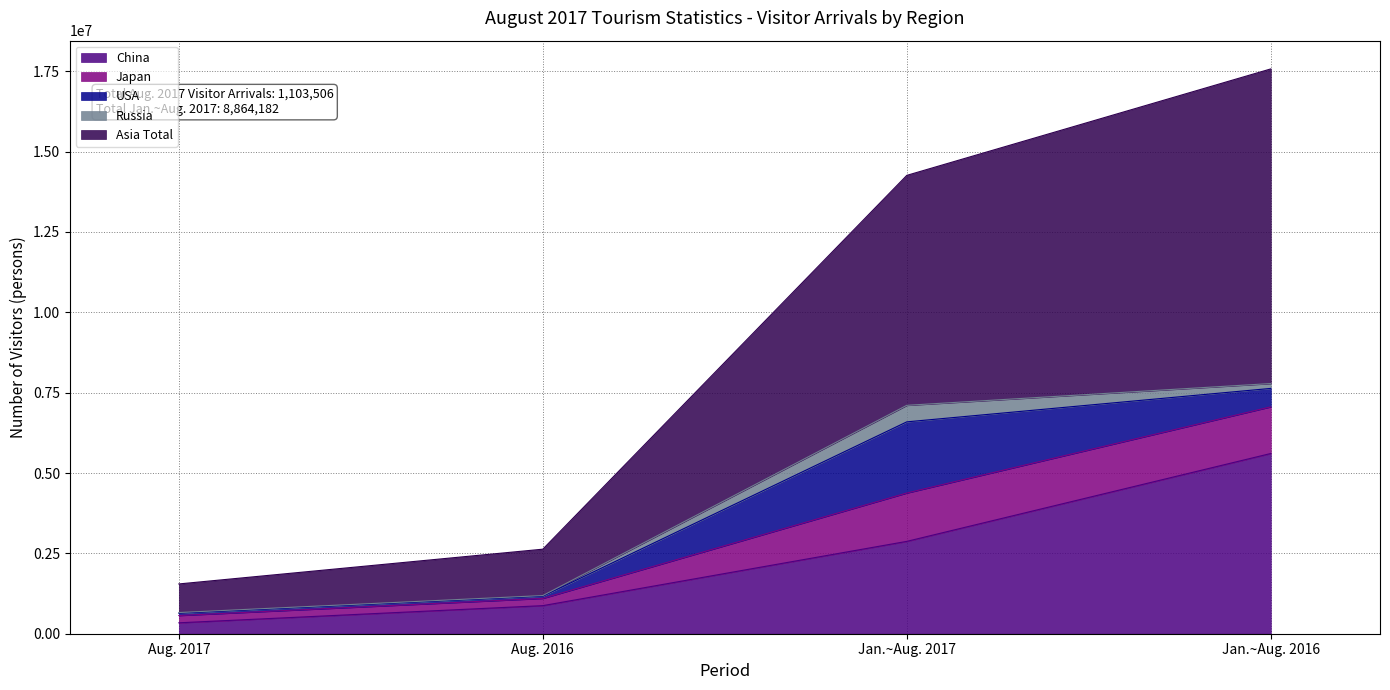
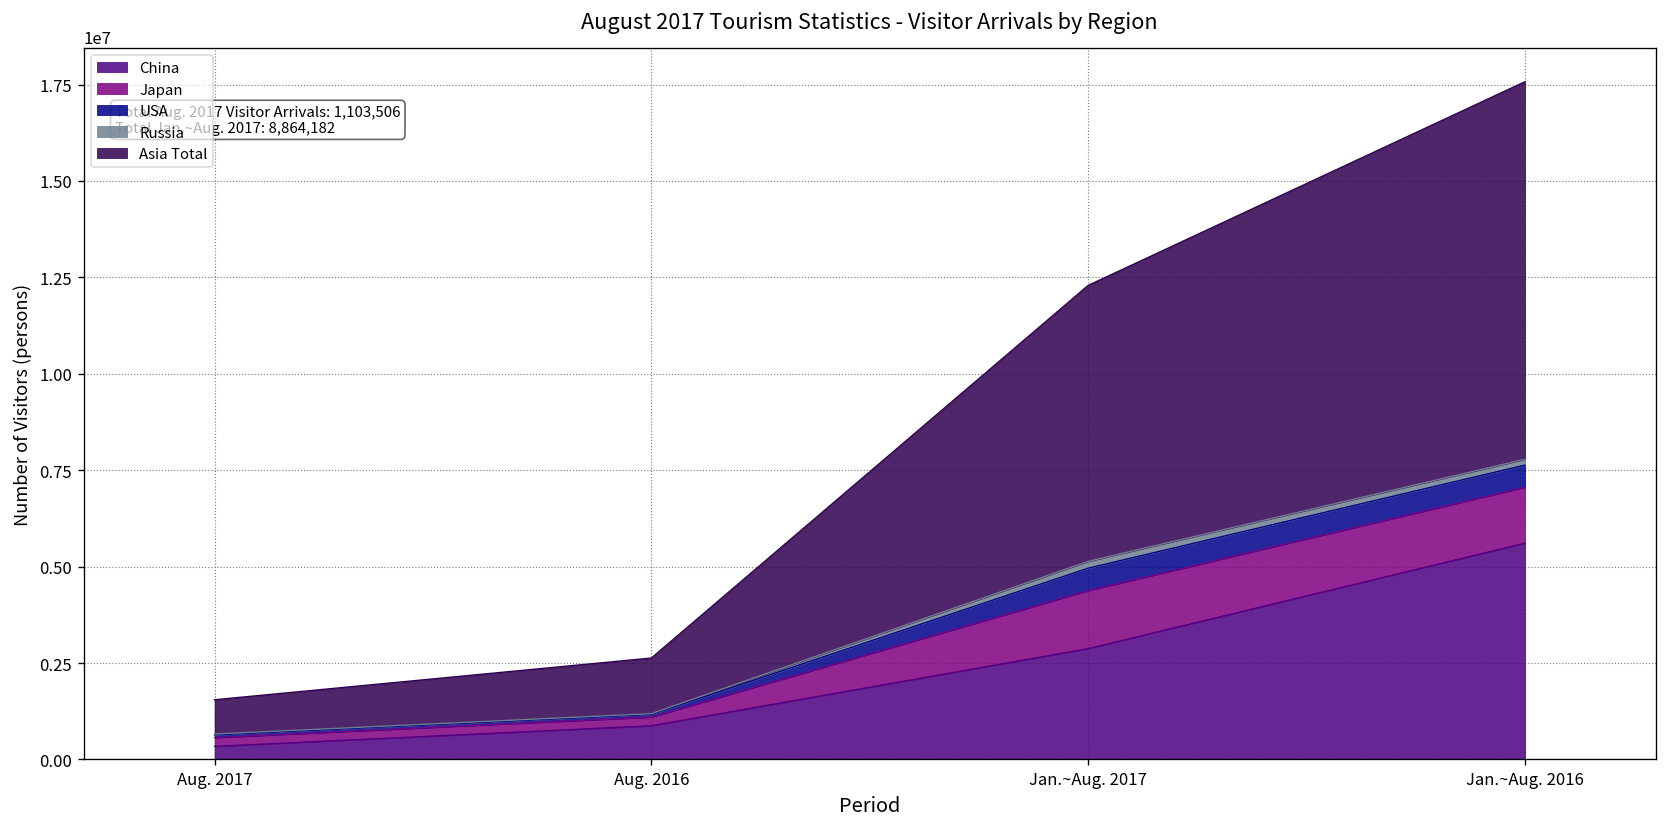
  {
    "USA": {
-     "Jan.~Aug. 2017": 2200000,
+     "Jan.~Aug. 2017": 600000,
      "Jan.~Aug. 2016": 600000
    },
    "Russia": {
-     "Jan.~Aug. 2017": 500000,
+     "Jan.~Aug. 2017": 200000,
      "Jan.~Aug. 2016": 200000
    }
  }
